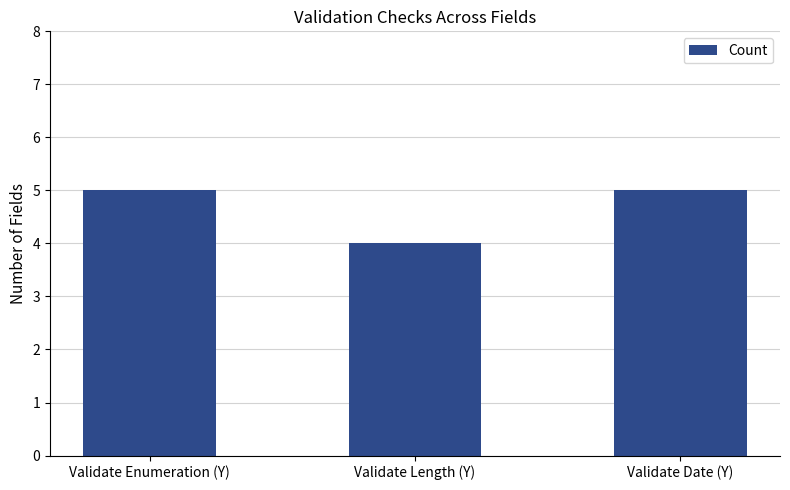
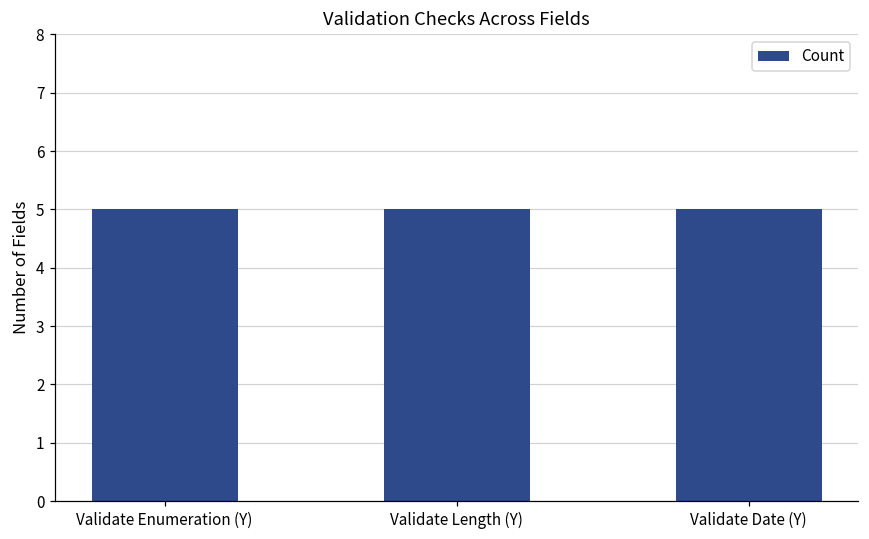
  {
    "Validate Enumeration (Y)": 5,
-   "Validate Length (Y)": 4,
+   "Validate Length (Y)": 5,
    "Validate Date (Y)": 5
  }
